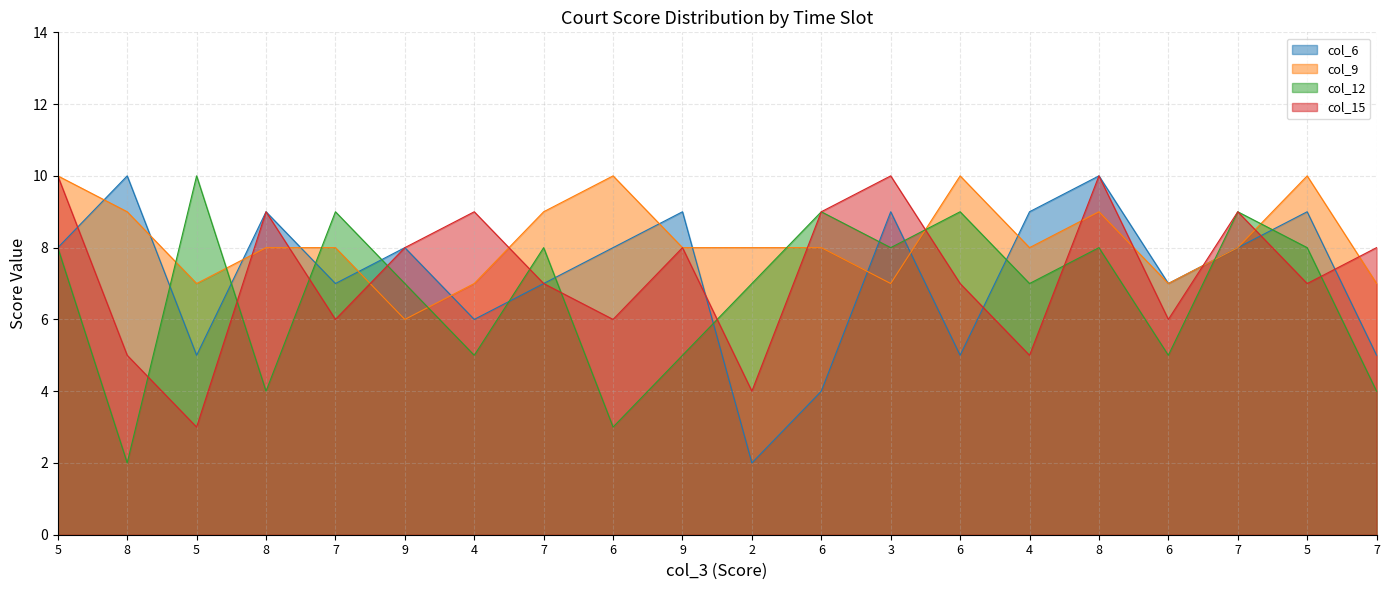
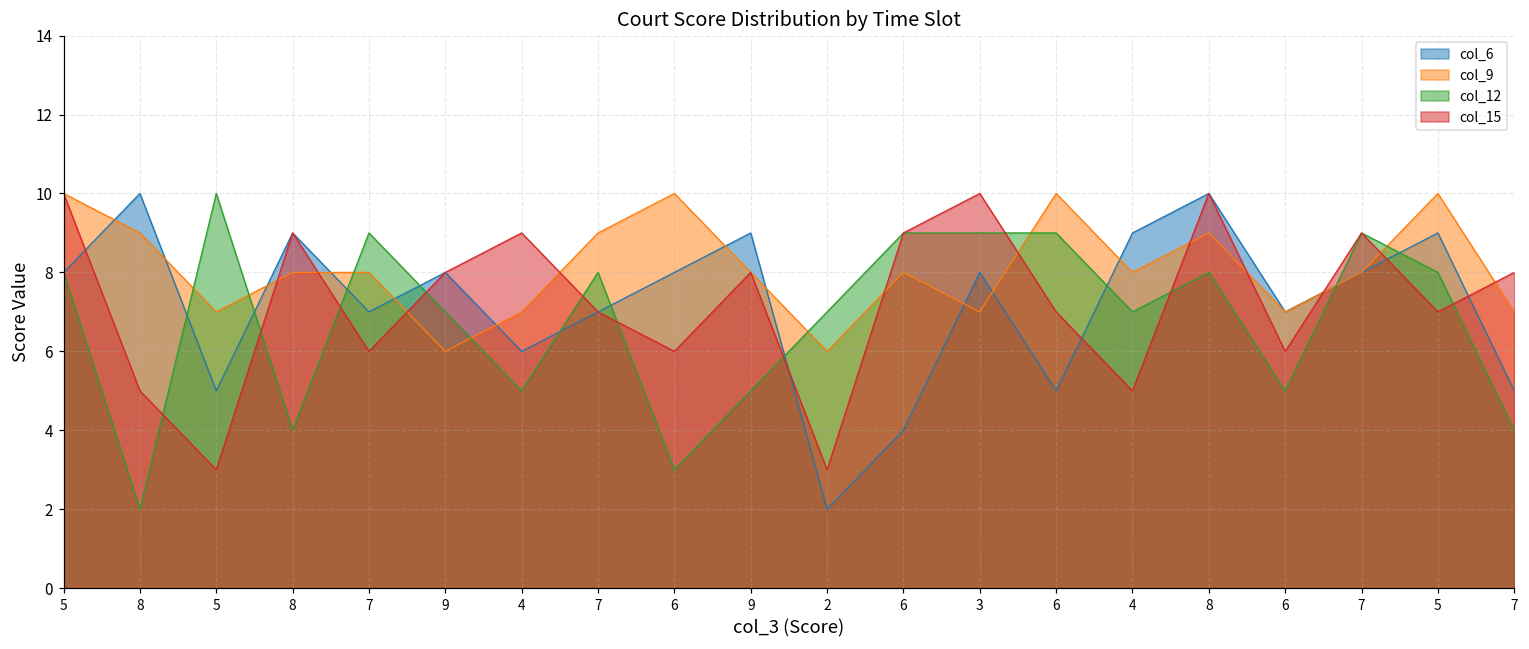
  {
    "col_6": {
      "2": 2,
-     "3": 9
+     "3": 8
    },
    "col_9": {
-     "2": 8,
+     "2": 6,
      "3": 7
    },
    "col_12": {
      "2": 7,
-     "3": 8
+     "3": 9
    },
    "col_15": {
-     "2": 4,
+     "2": 3,
      "3": 10
    }
  }
